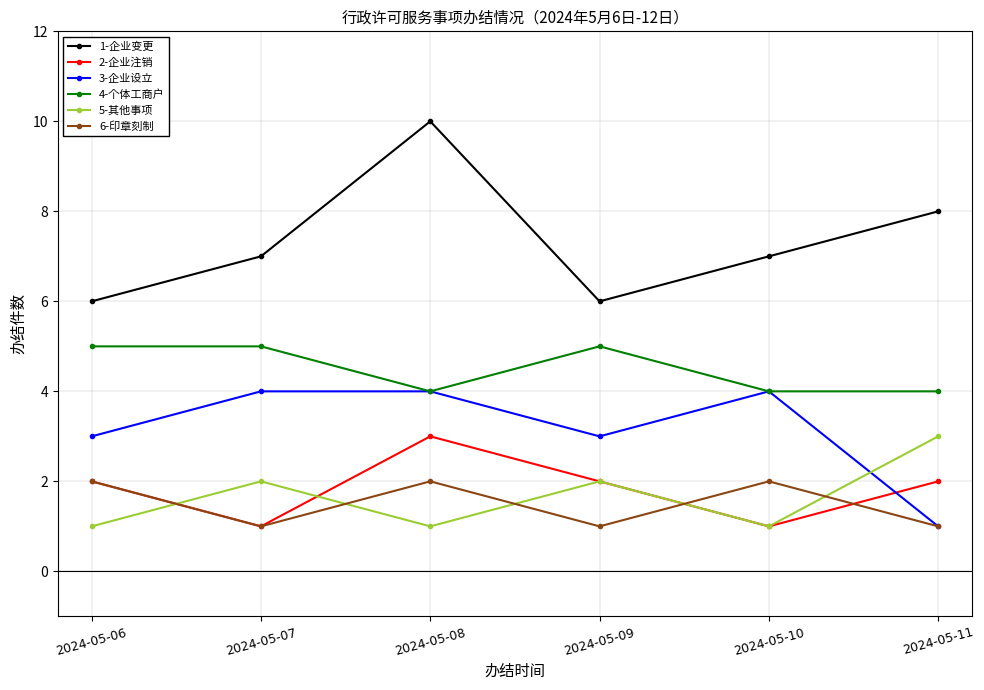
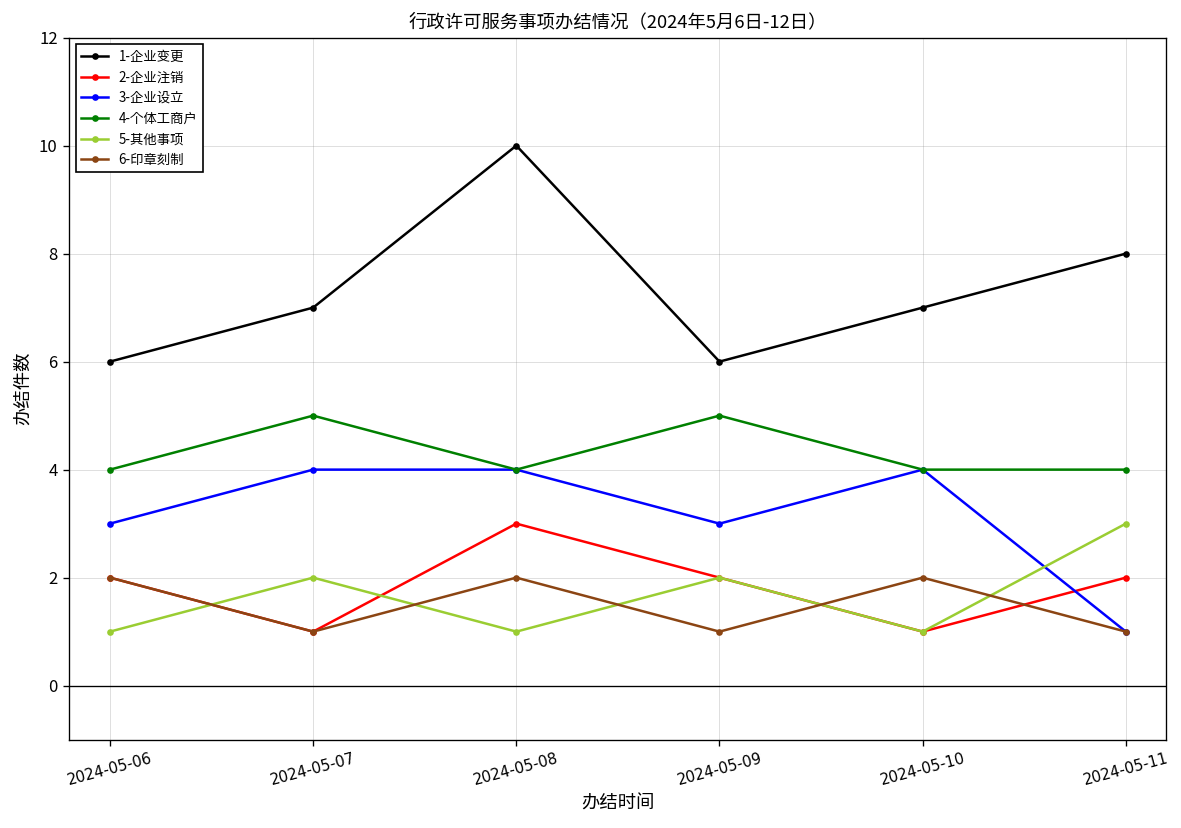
  {
    "1-企业变更": {
      "2024-05-06": 6,
      "2024-05-07": 7,
      "2024-05-08": 10,
      "2024-05-09": 6,
      "2024-05-10": 7,
      "2024-05-11": 8
    },
    "2-企业注销": {
      "2024-05-08": 3,
      "2024-05-11": 2
    },
    "3-企业设立": {
      "2024-05-06": 3,
      "2024-05-07": 4,
      "2024-05-09": 3
    },
    "4-个体工商户": {
-     "2024-05-06": 5,
+     "2024-05-06": 4,
      "2024-05-07": 5,
      "2024-05-09": 5,
      "2024-05-11": 4
    },
    "5-其他事项": {
      "2024-05-06": 1,
      "2024-05-07": 2,
      "2024-05-08": 1,
      "2024-05-11": 3
    },
    "6-印章刻制": {
      "2024-05-08": 2,
      "2024-05-09": 1,
      "2024-05-10": 2
    }
  }
